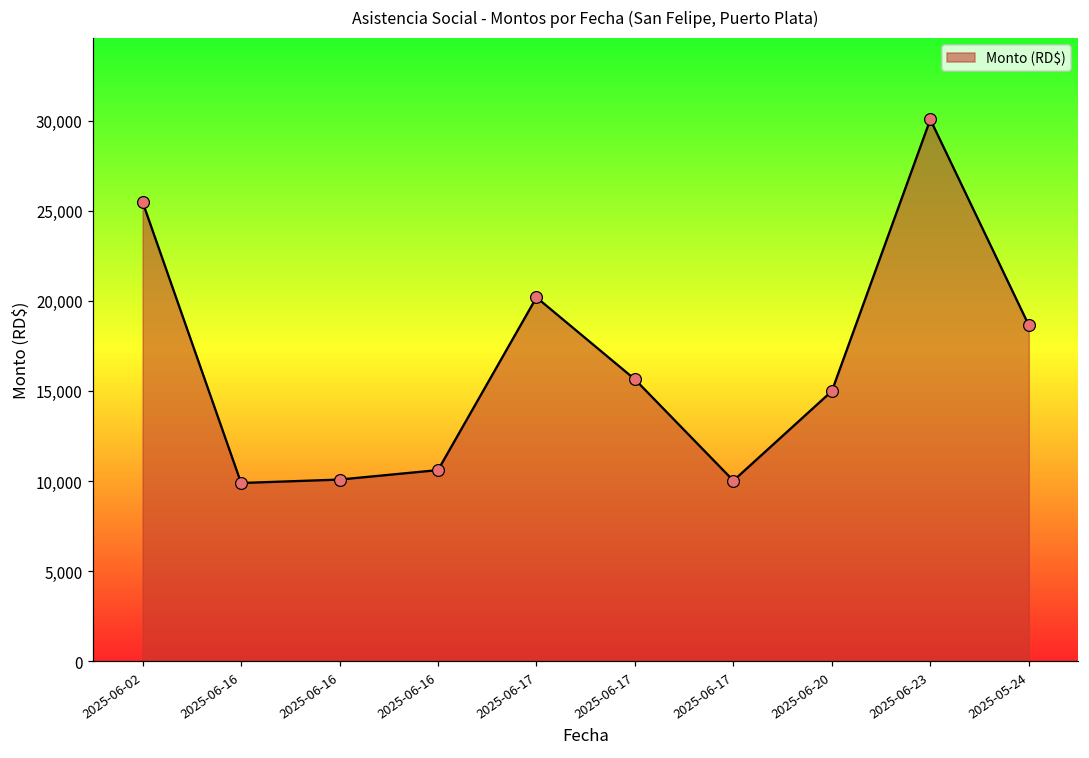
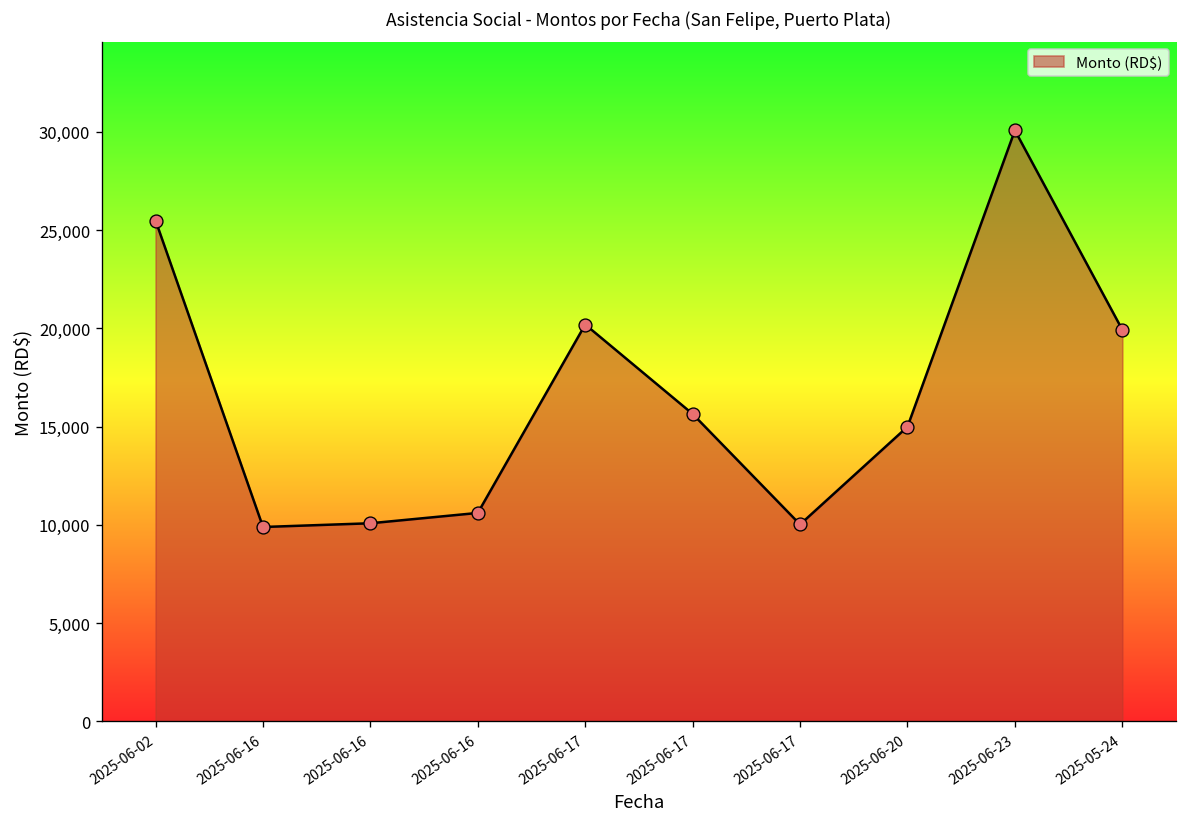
  {
    "2025-06-02": "25,500",
    "2025-06-20": "15,000",
    "2025-06-23": "30,100",
-   "2025-05-24": "18,600"
+   "2025-05-24": "19,900"
  }
